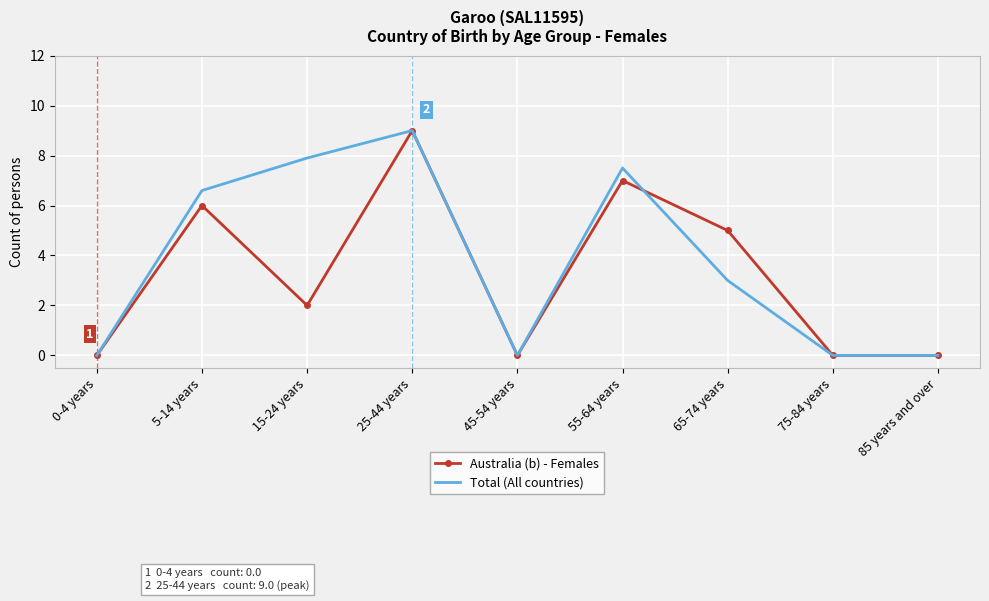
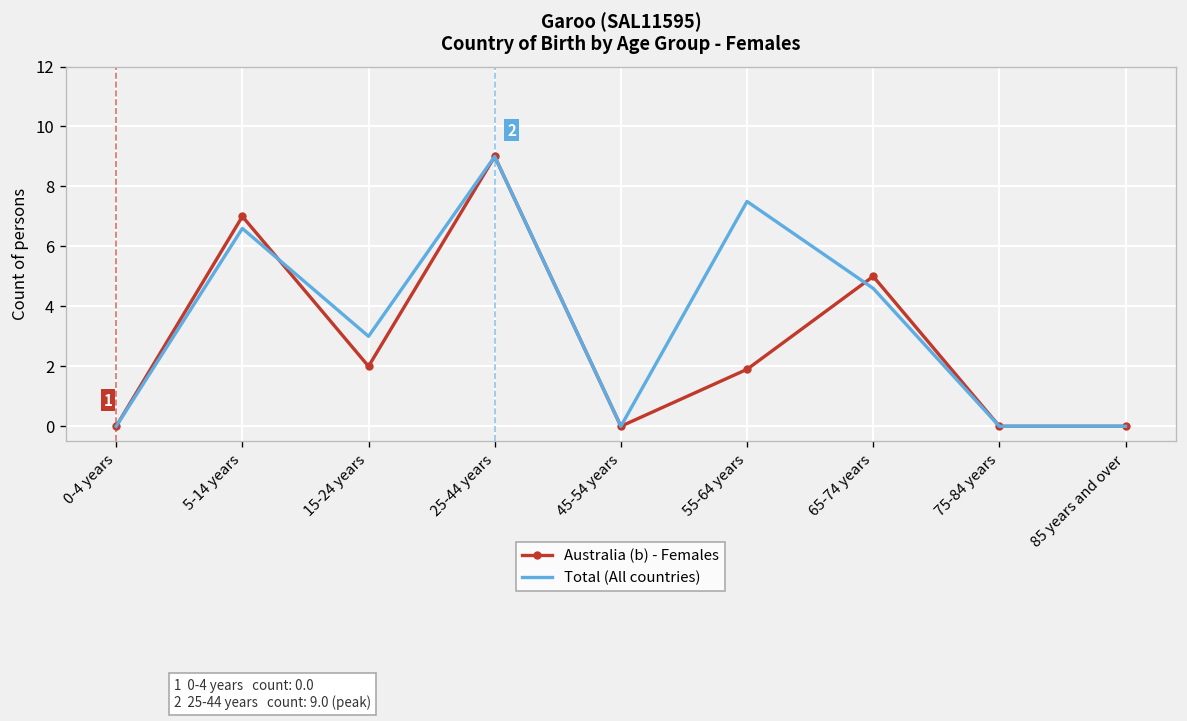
  {
    "Australia (b) - Females": {
-     "5-14 years": 6,
+     "5-14 years": 7,
      "15-24 years": 2.0,
-     "55-64 years": 7.0,
+     "55-64 years": 1.9,
      "65-74 years": 5.0
    },
    "Total (All countries)": {
      "5-14 years": 6.6,
-     "15-24 years": 7.9,
+     "15-24 years": 3.0,
      "55-64 years": 7.5,
-     "65-74 years": 3.0
+     "65-74 years": 4.6
    }
  }
